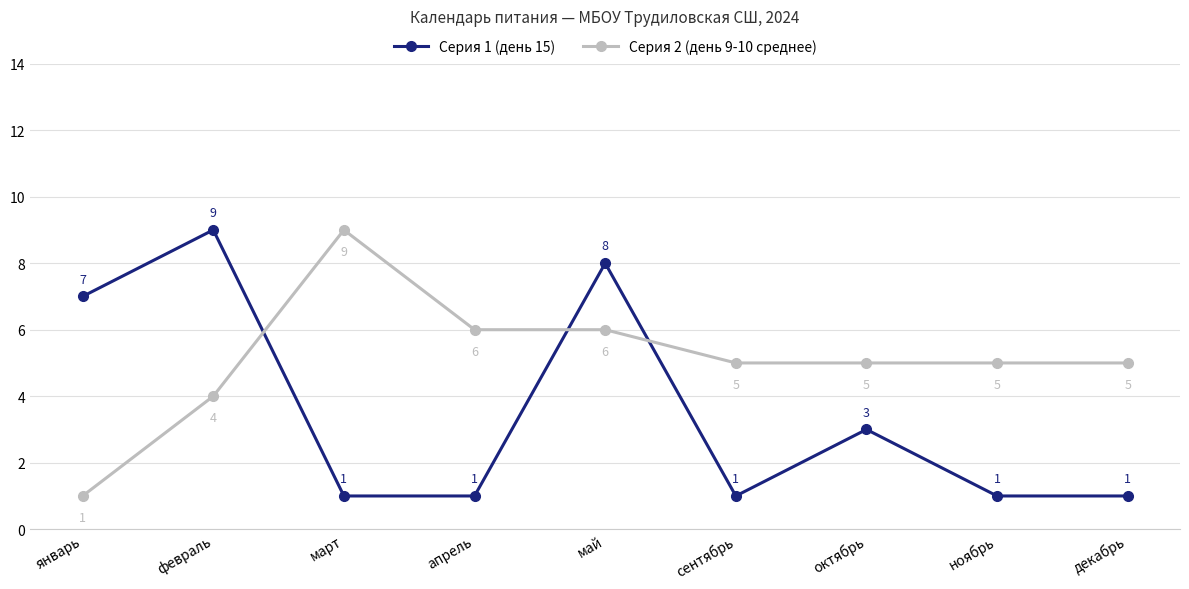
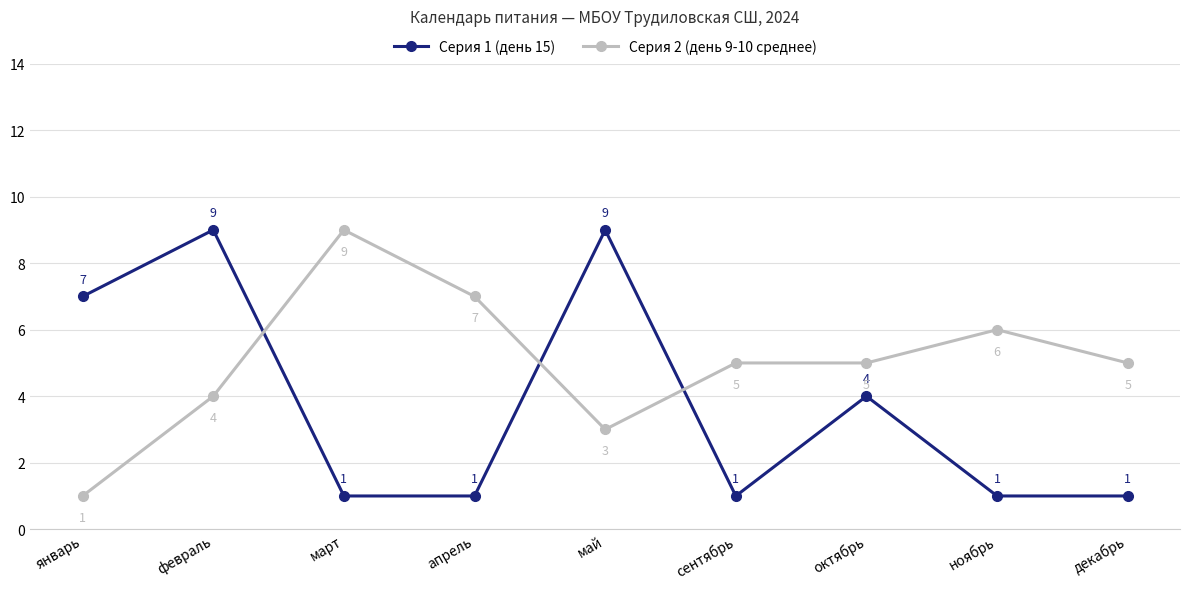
  {
    "Серия 1 (день 15)": {
      "январь": 7,
      "февраль": 9,
      "март": 1,
      "апрель": 1,
-     "май": 8,
+     "май": 9,
      "сентябрь": 1,
-     "октябрь": 3,
+     "октябрь": 4,
      "ноябрь": 1,
      "декабрь": 1
    },
    "Серия 2 (день 9-10 среднее)": {
      "январь": 1,
      "февраль": 4,
      "март": 9,
-     "апрель": 6,
-     "май": 6,
+     "апрель": 7,
+     "май": 3,
      "сентябрь": 5,
-     "ноябрь": 5,
+     "ноябрь": 6,
      "декабрь": 5
    }
  }
